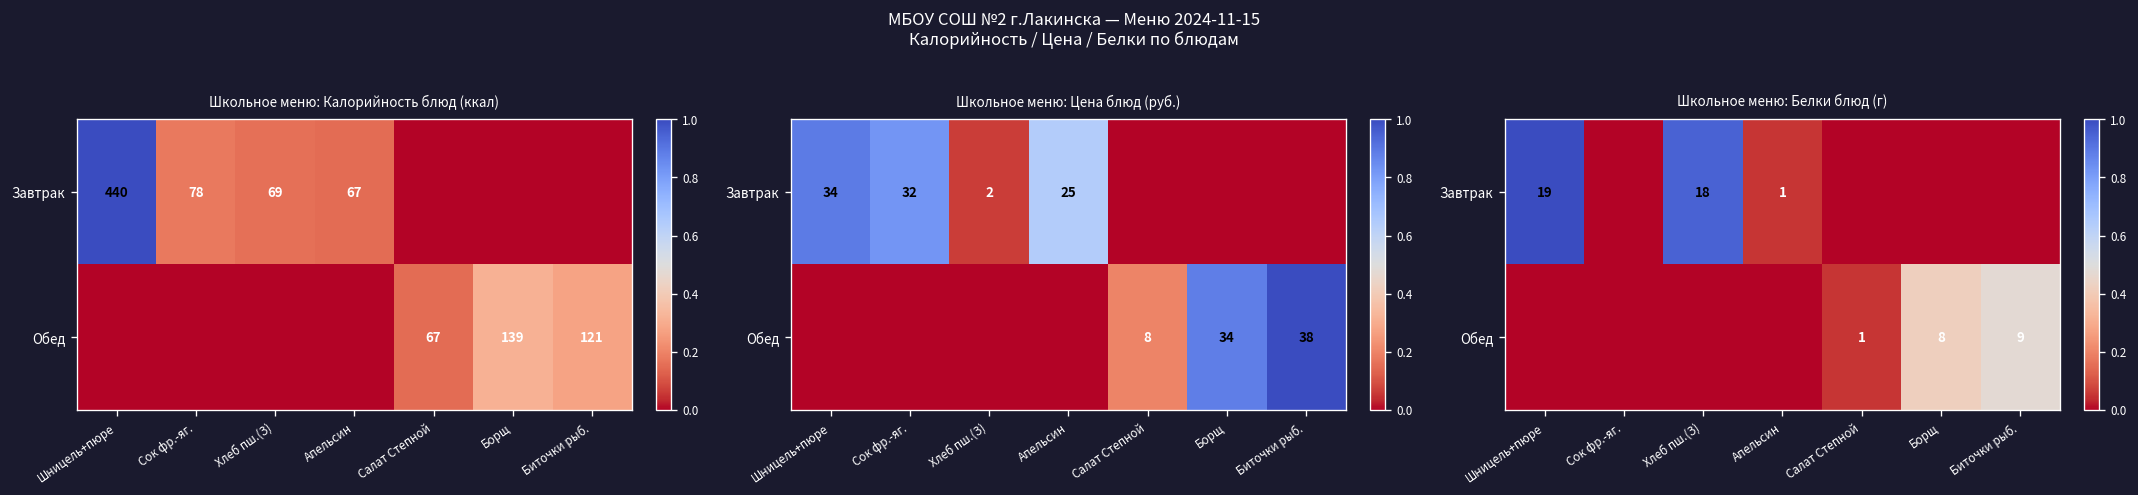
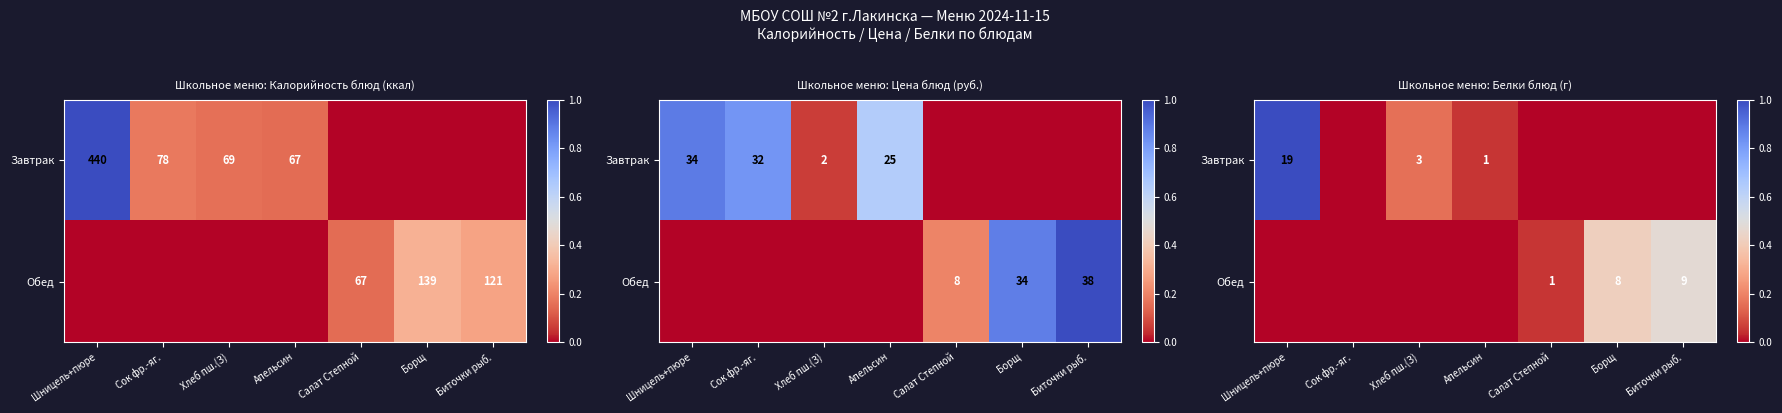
  {
    "Школьное меню: Калорийность блюд (ккал)": {
      "Завтрак": {
        "Шницель+пюре": 440,
        "Сок фр.-яг.": 78,
        "Хлеб пш.(З)": 69,
        "Апельсин": 67
      },
      "Обед": {
        "Салат Степной": 67,
        "Борщ": 139,
        "Биточки рыб.": 121
      }
    },
    "Школьное меню: Цена блюд (руб.)": {
      "Завтрак": {
        "Шницель+пюре": 34,
        "Сок фр.-яг.": 32,
        "Хлеб пш.(З)": 2,
        "Апельсин": 25
      },
      "Обед": {
        "Салат Степной": 8,
        "Борщ": 34,
        "Биточки рыб.": 38
      }
    },
    "Школьное меню: Белки блюд (г)": {
      "Завтрак": {
        "Шницель+пюре": 19,
-       "Хлеб пш.(З)": 18,
+       "Хлеб пш.(З)": 3,
        "Апельсин": 1
      },
      "Обед": {
        "Салат Степной": 1,
        "Борщ": 8
      }
    }
  }
